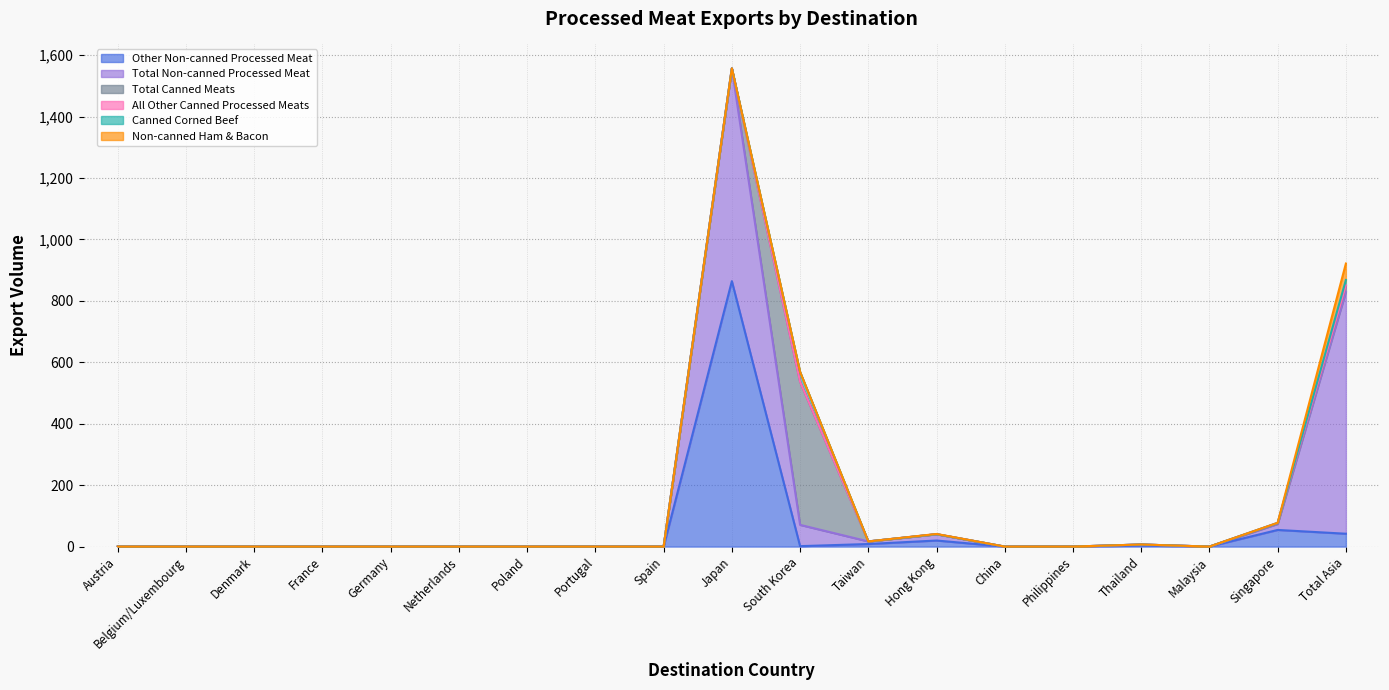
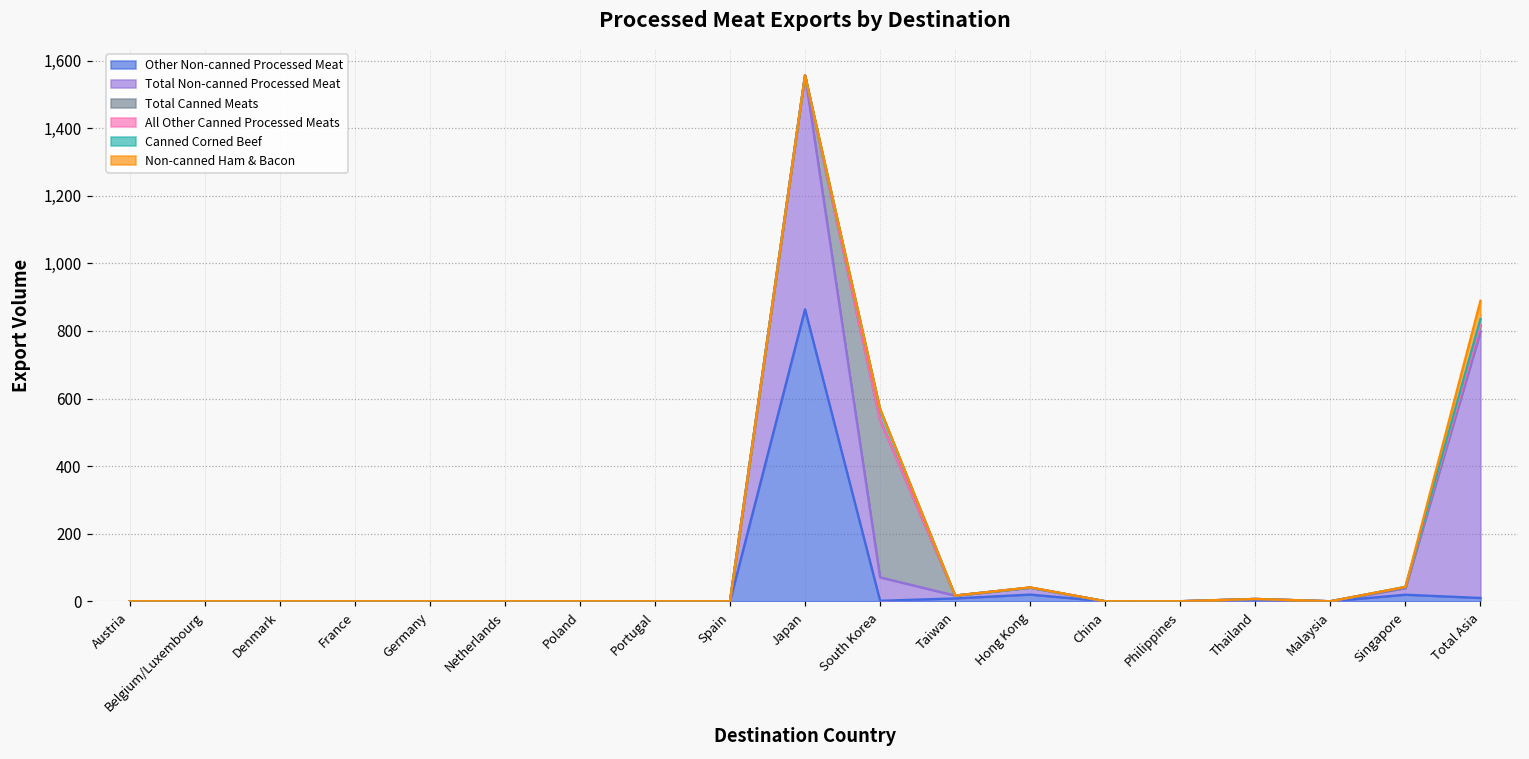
  {
    "Other Non-canned Processed Meat": {
      "Japan": 860,
      "South Korea": 0,
      "Taiwan": 10,
      "Hong Kong": 20,
-     "Singapore": 50,
-     "Total Asia": 40
+     "Singapore": 20,
+     "Total Asia": 10
    },
    "Total Non-canned Processed Meat": {
      "South Korea": 70,
      "Total Asia": 790
    },
    "Canned Corned Beef": {
      "Total Asia": 20
    },
    "Non-canned Ham & Bacon": {
      "Total Asia": 50
    }
  }
